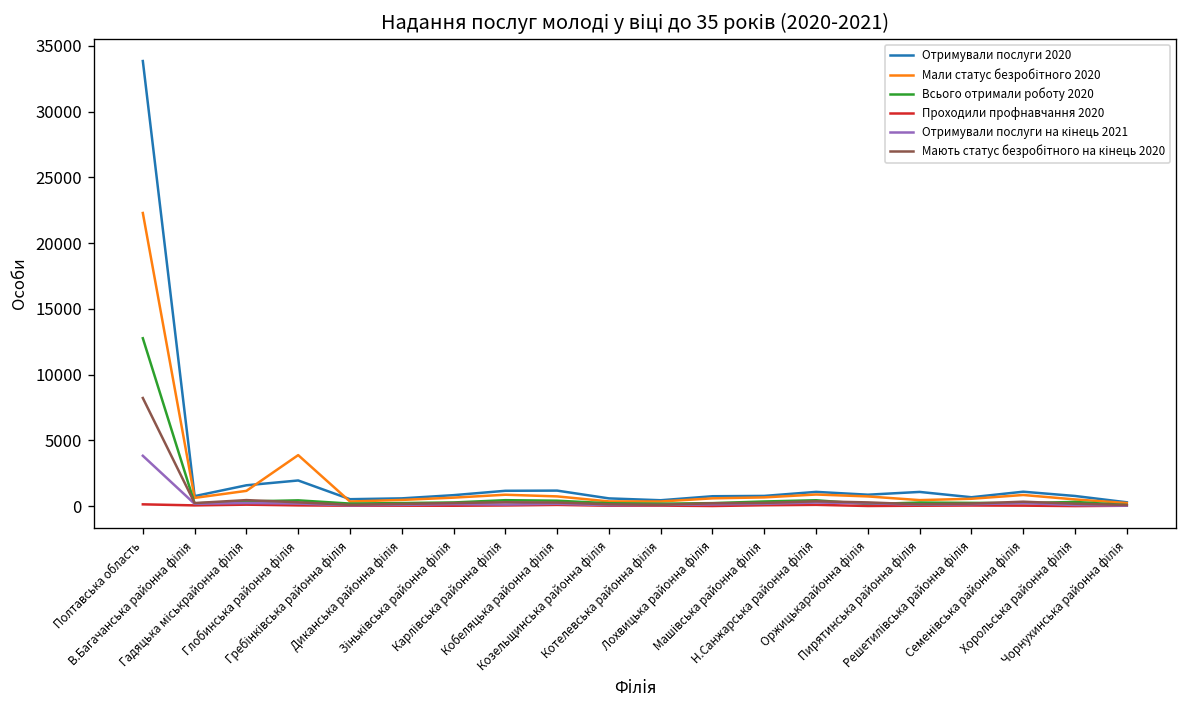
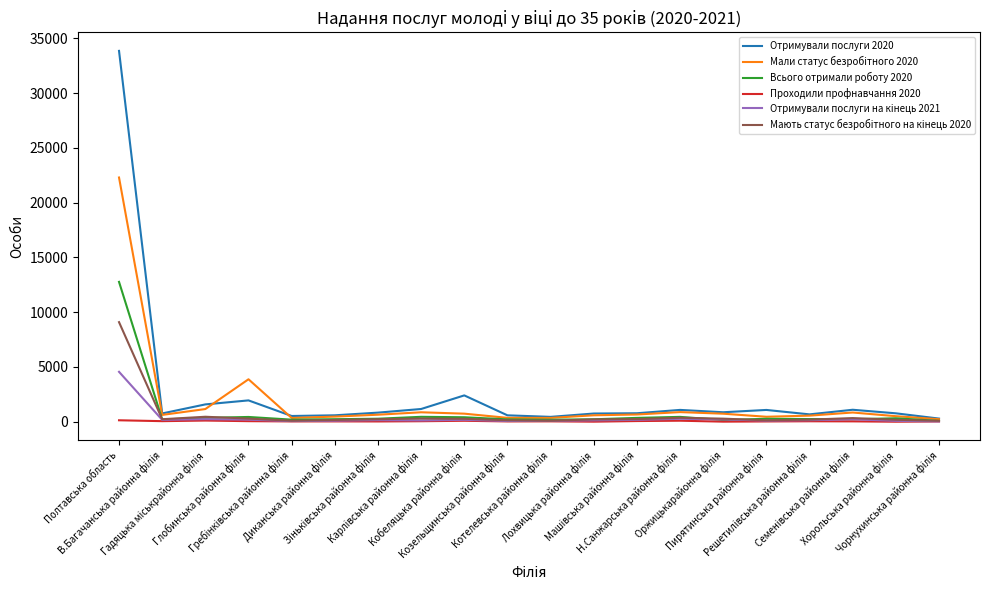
  {
    "Отримували послуги 2020": {
      "Полтавська область": 33900,
      "Гадяцька міськрайонна філія": 1600,
      "Глобинська районна філія": 2000,
      "Карлівська районна філія": 1200,
-     "Кобеляцька районна філія": 1200,
+     "Кобеляцька районна філія": 2400,
      "Пирятинська районна філія": 1100,
      "Семенівська районна філія": 1100,
      "Хорольська районна філія": 800
    },
    "Мали статус безробітного 2020": {
      "Полтавська область": 22300,
      "Гадяцька міськрайонна філія": 1200,
      "Глобинська районна філія": 3900,
      "Карлівська районна філія": 900,
      "Кобеляцька районна філія": 700,
      "Семенівська районна філія": 800
    },
    "Всього отримали роботу 2020": {
      "Полтавська область": 12800
    },
    "Проходили профнавчання 2020": {
      "Полтавська область": 100
    },
    "Отримували послуги на кінець 2021": {
-     "Полтавська область": 3800
+     "Полтавська область": 4600
    },
    "Мають статус безробітного на кінець 2020": {
-     "Полтавська область": 8200
+     "Полтавська область": 9100
    }
  }
